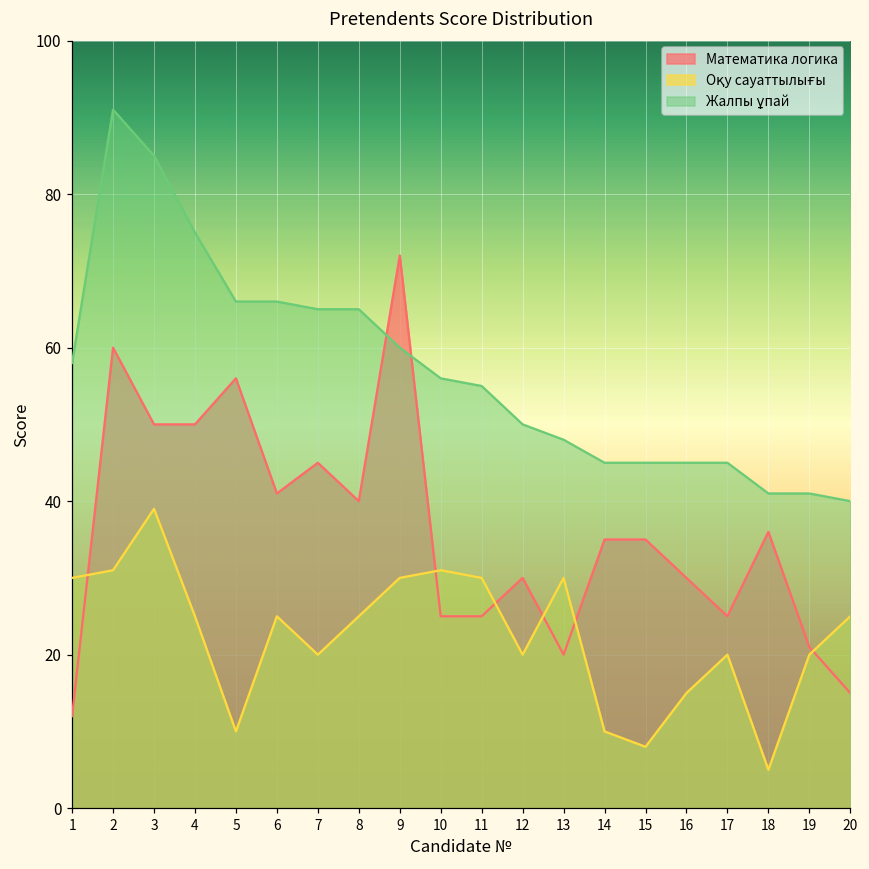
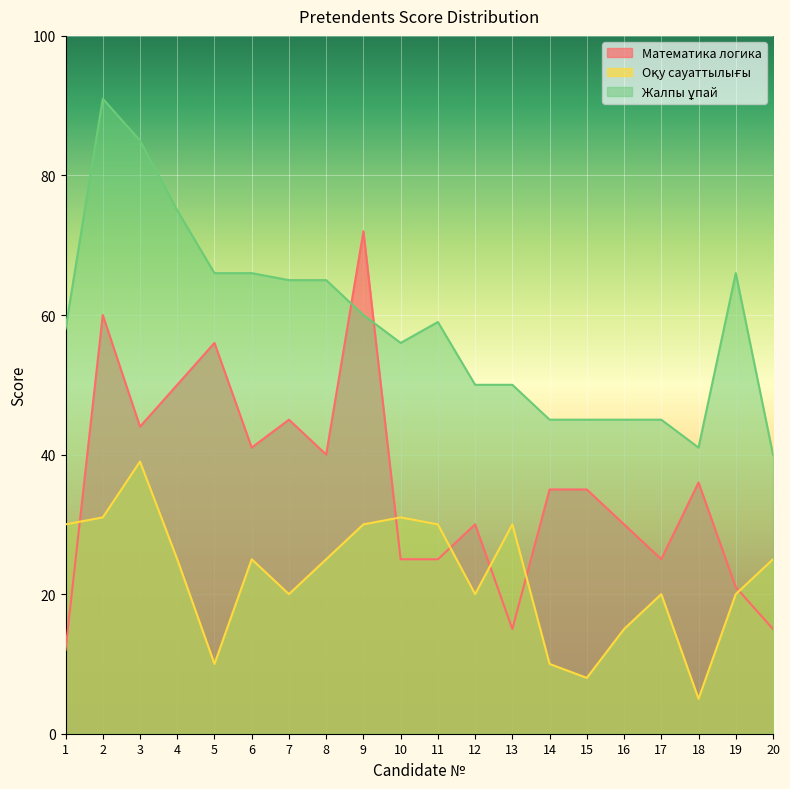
  {
    "Математика логика": {
      "1": 12,
      "2": 60,
-     "3": 50,
+     "3": 44,
      "4": 50,
      "5": 56,
      "6": 41,
      "7": 45,
      "8": 40,
      "9": 72,
      "10": 25,
      "11": 25,
      "12": 30,
-     "13": 20,
+     "13": 15,
      "14": 35,
      "15": 35,
      "16": 30,
      "17": 25,
      "18": 36,
      "19": 21,
      "20": 15
    },
    "Оқу сауаттылығы": {
      "1": 30,
      "2": 31,
      "3": 39,
      "4": 25,
      "5": 10,
      "6": 25,
      "7": 20,
      "8": 25,
      "9": 30,
      "10": 31,
      "11": 30,
      "12": 20,
      "13": 30,
      "14": 10,
      "15": 8,
      "16": 15,
      "17": 20,
      "18": 5,
      "19": 20,
      "20": 25
    },
    "Жалпы ұпай": {
      "1": 58,
      "2": 91,
      "3": 85,
      "4": 75,
      "5": 66,
      "6": 66,
      "7": 65,
      "8": 65,
      "9": 60,
      "10": 56,
-     "11": 55,
+     "11": 59,
      "12": 50,
-     "13": 48,
+     "13": 50,
      "14": 45,
      "15": 45,
      "16": 45,
      "17": 45,
      "18": 41,
-     "19": 41,
+     "19": 66,
      "20": 40
    }
  }
